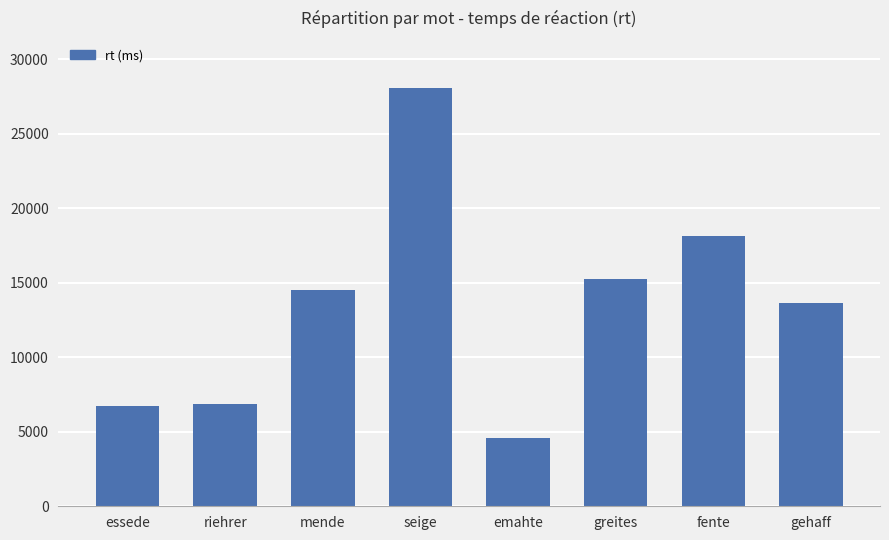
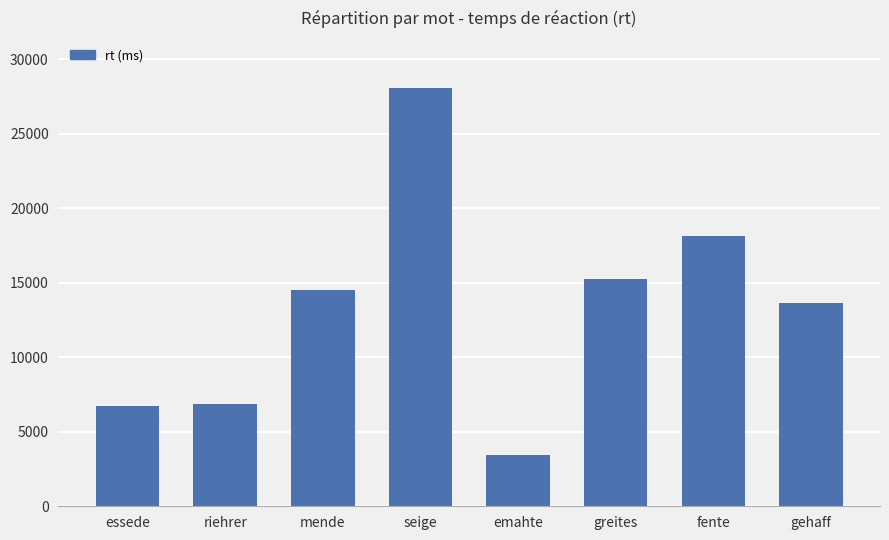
  {
    "essede": 6700,
    "riehrer": 6900,
    "mende": 14500,
    "seige": 28000,
-   "emahte": 4600,
+   "emahte": 3500,
    "greites": 15300,
    "fente": 18100,
    "gehaff": 13600
  }
